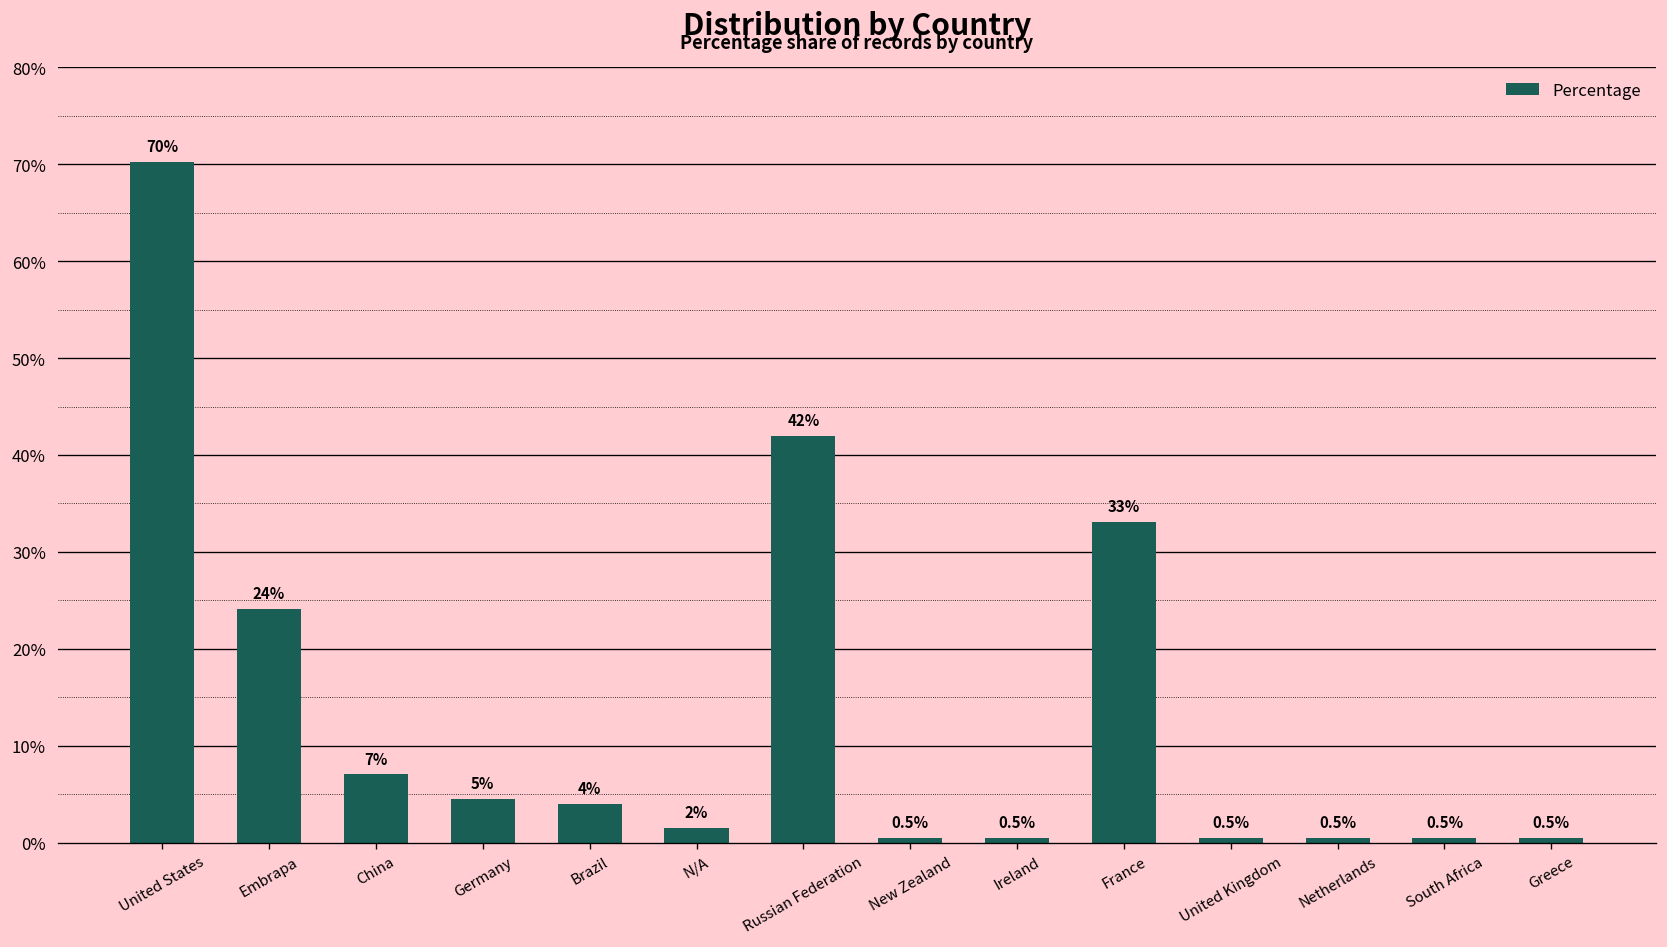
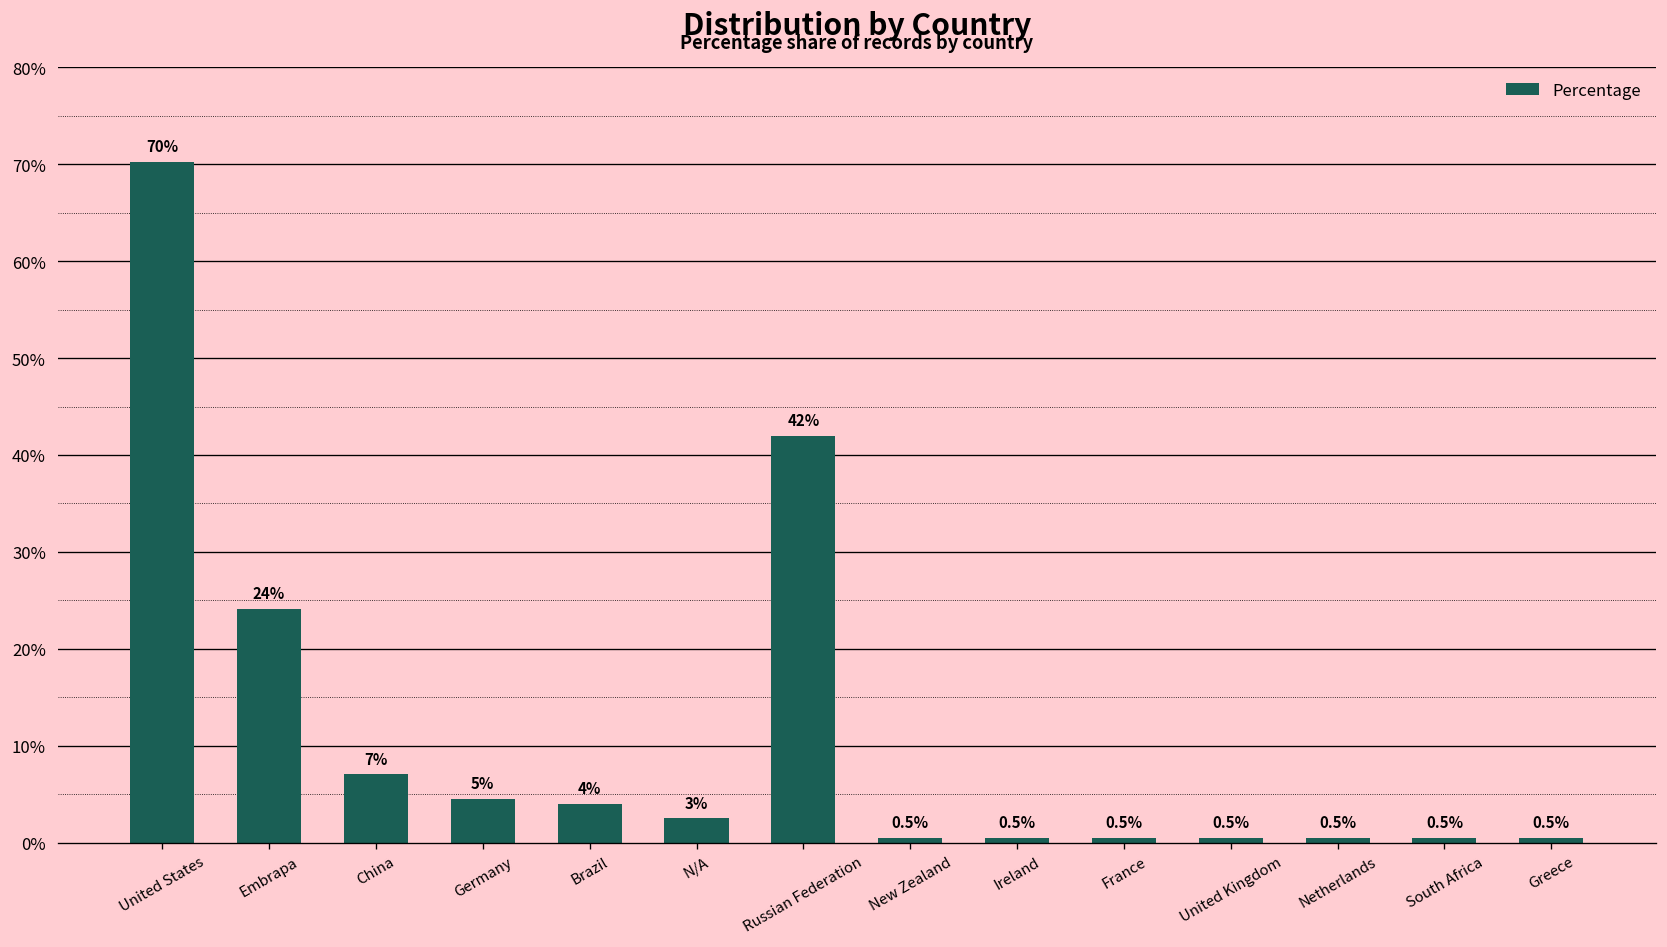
  {
    "United States": "70%",
    "Embrapa": "24%",
    "China": "7%",
    "Germany": "5%",
    "Brazil": "4%",
-   "N/A": "2%",
+   "N/A": "3%",
    "Russian Federation": "42%",
    "New Zealand": "0.5%",
    "Ireland": "0.5%",
-   "France": "33%",
+   "France": "0.5%",
    "United Kingdom": "0.5%",
    "Netherlands": "0.5%",
    "South Africa": "0.5%",
    "Greece": "0.5%"
  }
